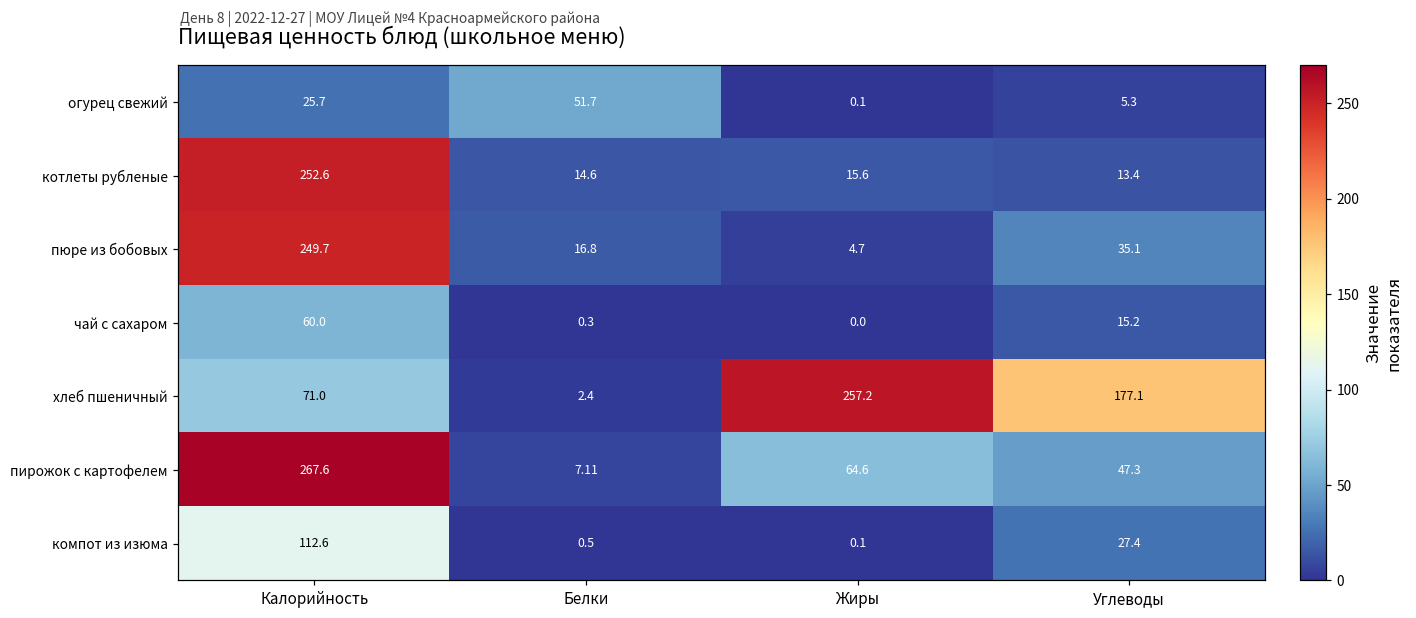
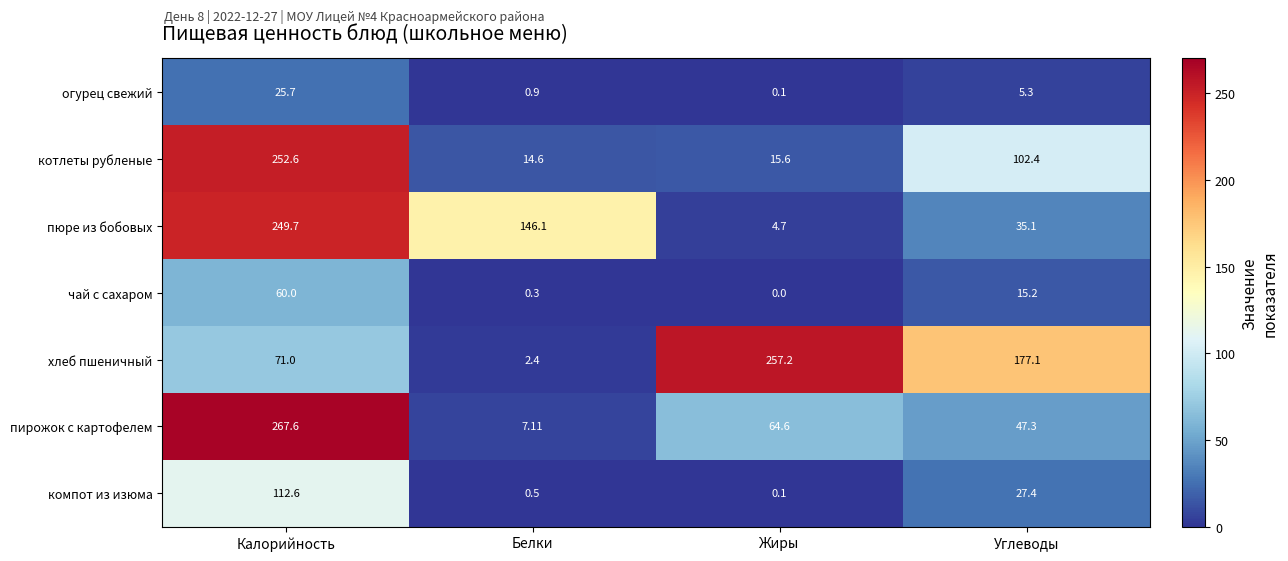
  {
    "огурец свежий": {
      "Калорийность": 25.7,
-     "Белки": 51.7,
+     "Белки": 0.9,
      "Жиры": 0.1,
      "Углеводы": 5.3
    },
    "котлеты рубленые": {
      "Калорийность": 252.6,
      "Белки": 14.6,
      "Жиры": 15.6,
-     "Углеводы": 13.4
+     "Углеводы": 102.4
    },
    "пюре из бобовых": {
      "Калорийность": 249.7,
-     "Белки": 16.8,
+     "Белки": 146.1,
      "Жиры": 4.7,
      "Углеводы": 35.1
    },
    "чай с сахаром": {
      "Калорийность": 60.0,
      "Белки": 0.3,
      "Жиры": 0.0,
      "Углеводы": 15.2
    },
    "хлеб пшеничный": {
      "Калорийность": 71.0,
      "Белки": 2.4,
      "Жиры": 257.2,
      "Углеводы": 177.1
    },
    "пирожок с картофелем": {
      "Калорийность": 267.6,
      "Белки": 7.11,
      "Жиры": 64.6,
      "Углеводы": 47.3
    },
    "компот из изюма": {
      "Калорийность": 112.6,
      "Белки": 0.5,
      "Жиры": 0.1,
      "Углеводы": 27.4
    }
  }
